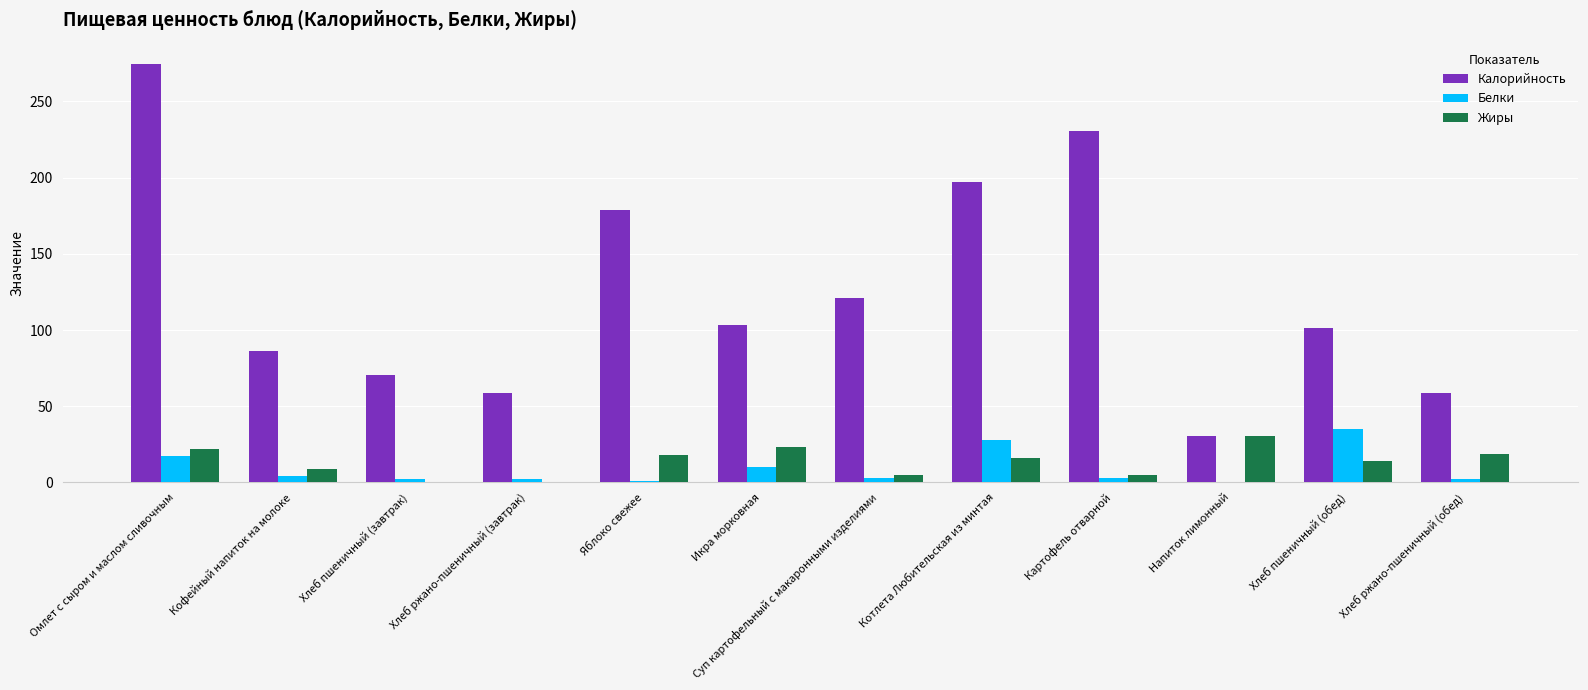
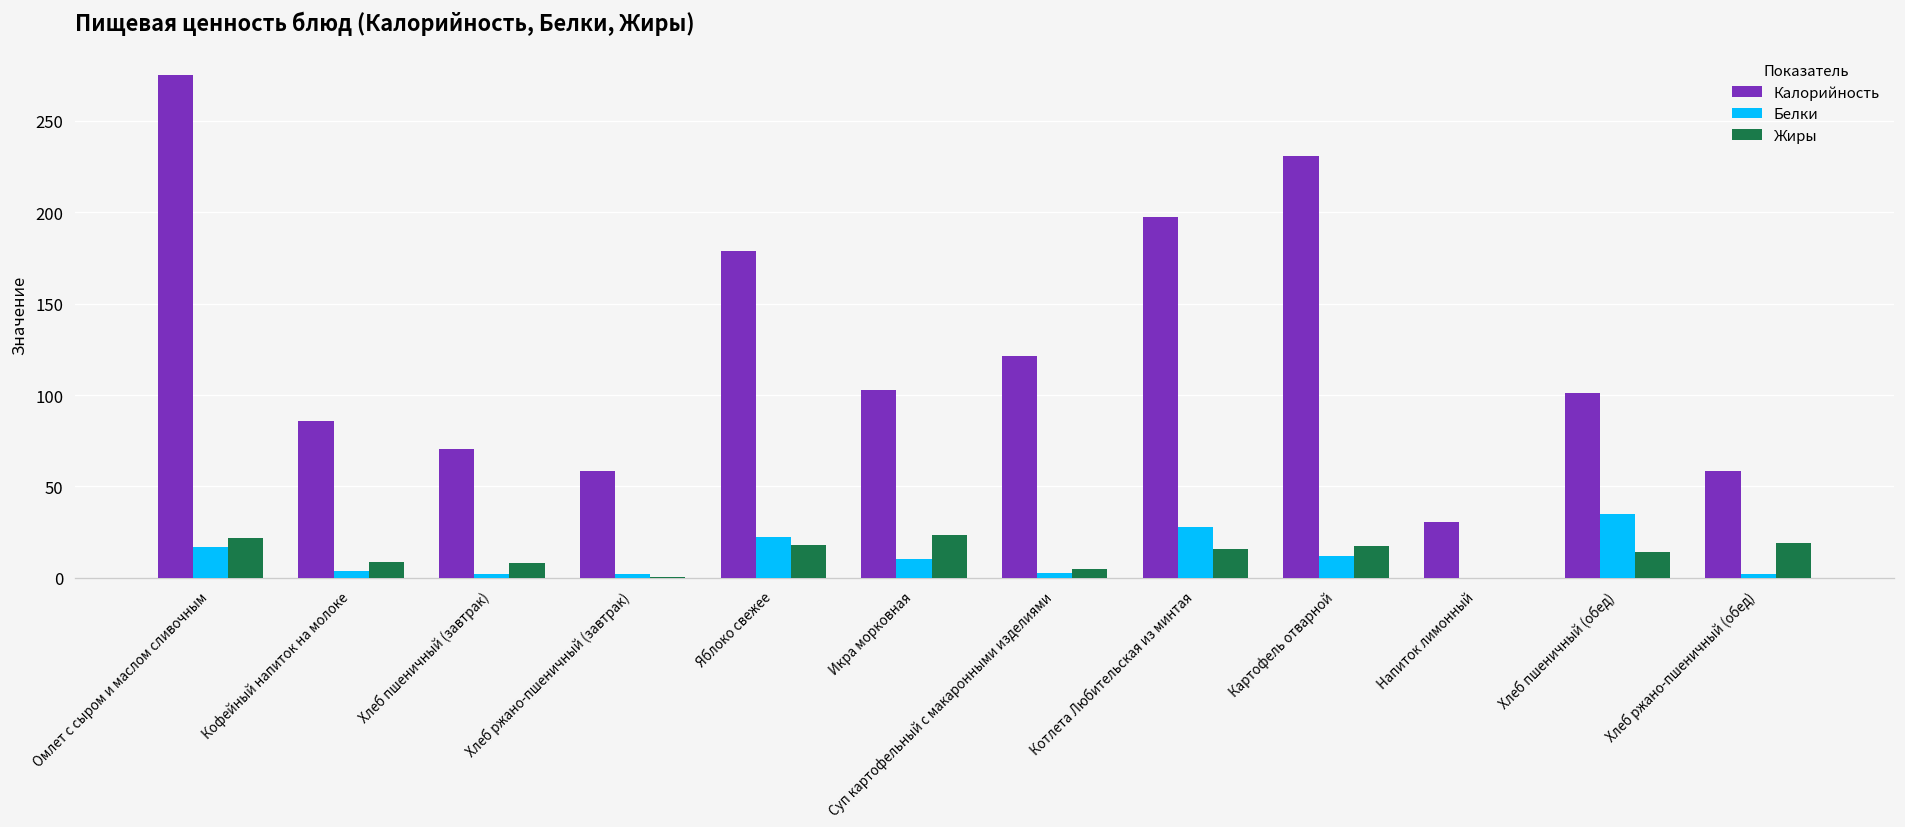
  {
    "Калорийность": {
      "Омлет с сыром и маслом сливочным": 275,
      "Кофейный напиток на молоке": 86,
      "Хлеб пшеничный (завтрак)": 70,
      "Хлеб ржано-пшеничный (завтрак)": 59,
      "Яблоко свежее": 179,
      "Икра морковная": 103,
      "Суп картофельный с макаронными изделиями": 121,
      "Котлета Любительская из минтая": 197,
      "Картофель отварной": 231,
      "Напиток лимонный": 31,
      "Хлеб пшеничный (обед)": 101,
      "Хлеб ржано-пшеничный (обед)": 59
    },
    "Белки": {
      "Омлет с сыром и маслом сливочным": 17,
      "Кофейный напиток на молоке": 4,
      "Хлеб пшеничный (завтрак)": 2,
      "Хлеб ржано-пшеничный (завтрак)": 2,
-     "Яблоко свежее": 1,
+     "Яблоко свежее": 23,
      "Икра морковная": 10,
      "Суп картофельный с макаронными изделиями": 3,
      "Котлета Любительская из минтая": 28,
-     "Картофель отварной": 3,
+     "Картофель отварной": 12,
      "Хлеб пшеничный (обед)": 35,
      "Хлеб ржано-пшеничный (обед)": 2
    },
    "Жиры": {
      "Омлет с сыром и маслом сливочным": 22,
      "Кофейный напиток на молоке": 9,
-     "Хлеб пшеничный (завтрак)": 0,
+     "Хлеб пшеничный (завтрак)": 8,
      "Яблоко свежее": 18,
      "Икра морковная": 23,
      "Суп картофельный с макаронными изделиями": 5,
      "Котлета Любительская из минтая": 16,
-     "Картофель отварной": 5,
-     "Напиток лимонный": 31,
+     "Картофель отварной": 18,
+     "Напиток лимонный": 0,
      "Хлеб пшеничный (обед)": 14,
      "Хлеб ржано-пшеничный (обед)": 19
    }
  }
